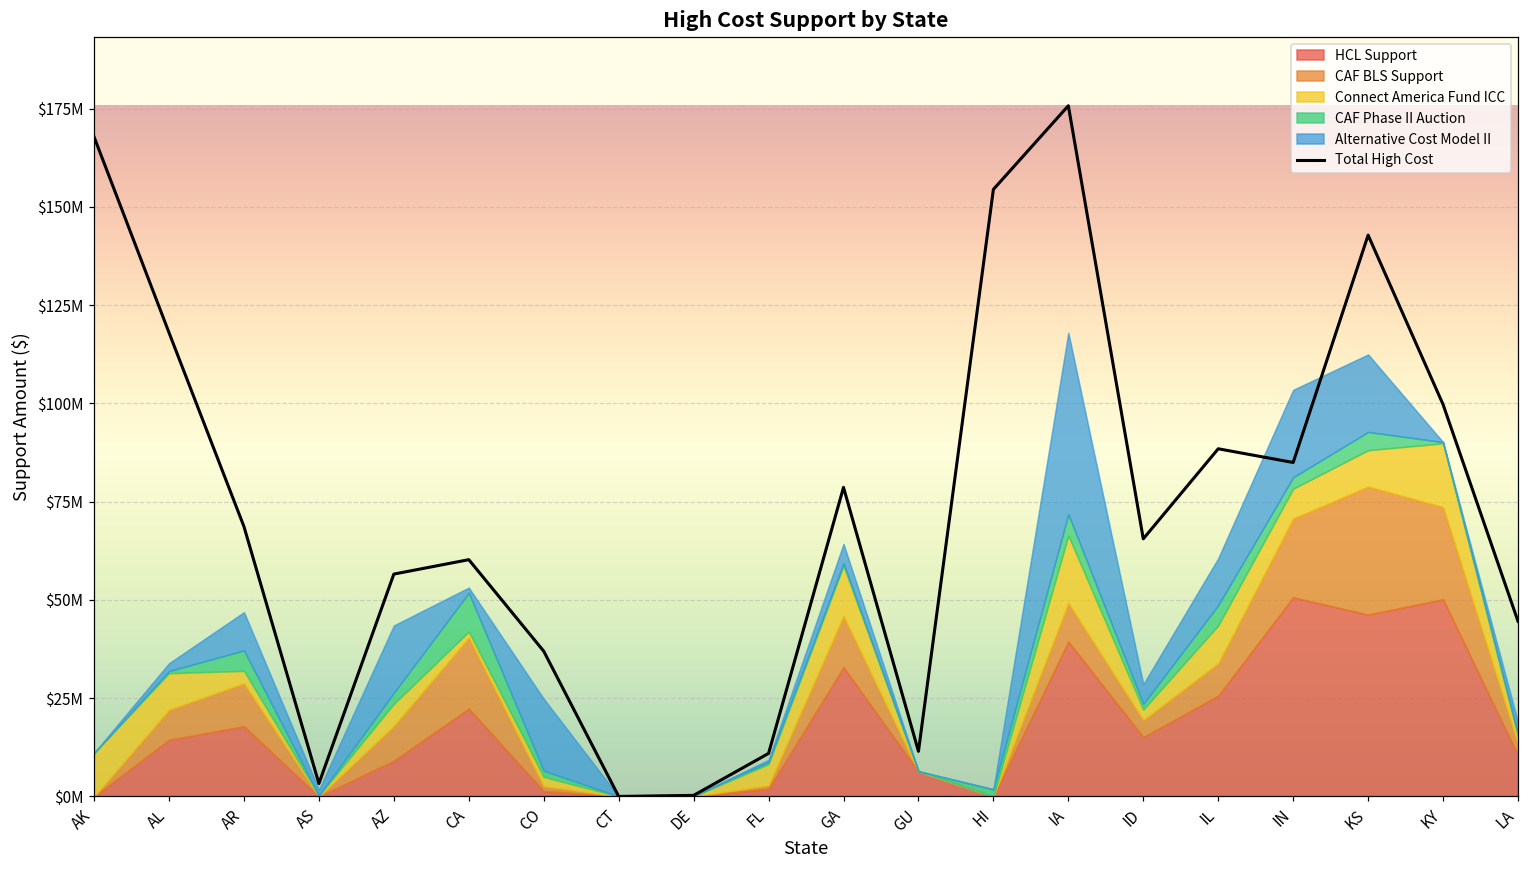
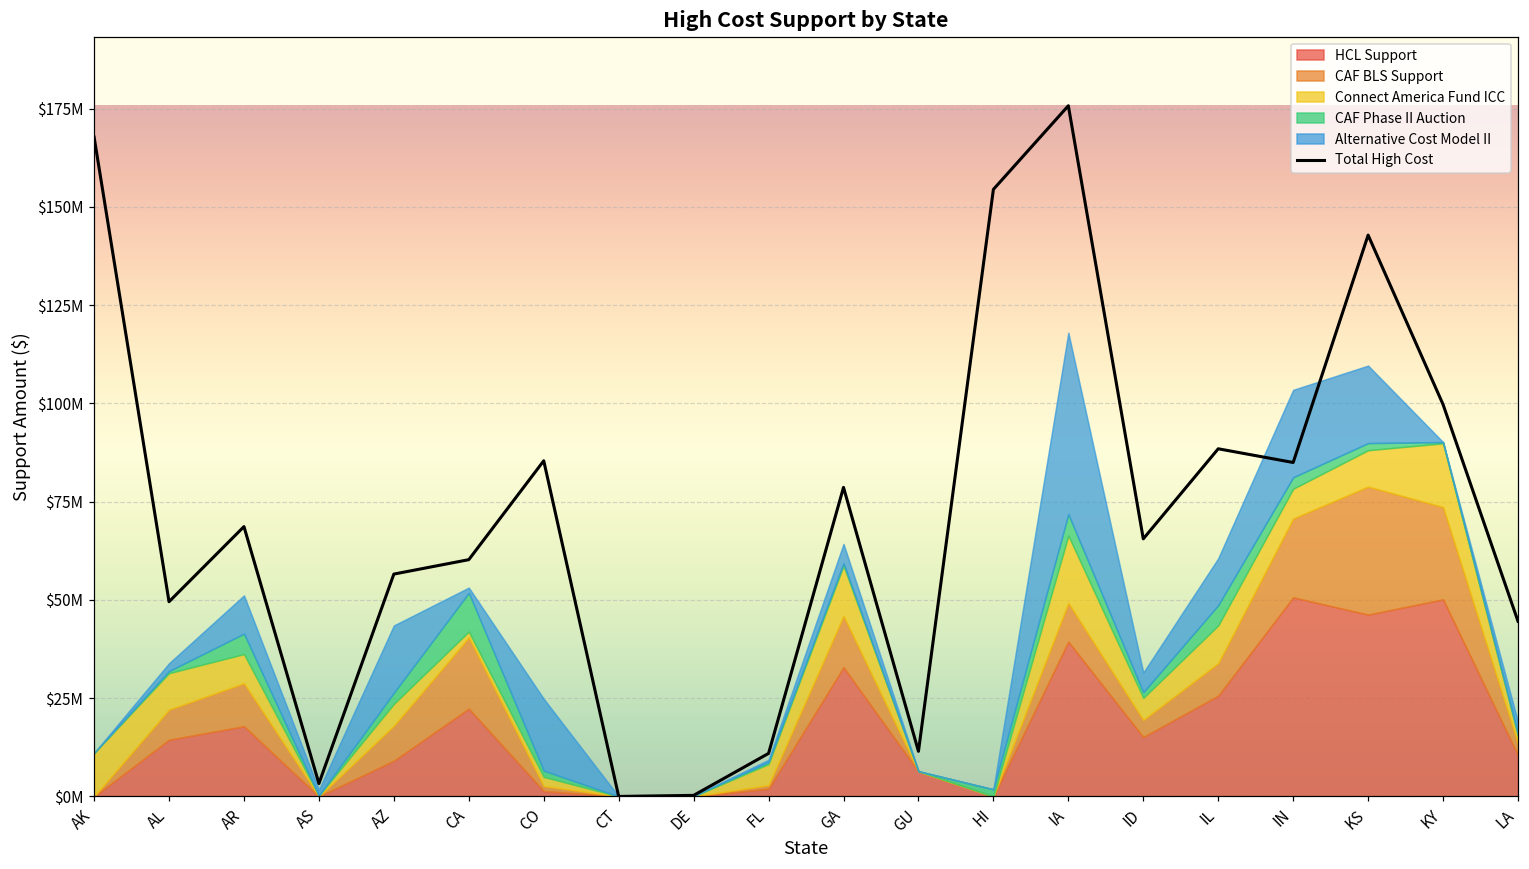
  {
    "Total High Cost": {
      "AK": "$168000000",
-     "AL": "$118000000",
+     "AL": "$50000000",
      "AR": "$69000000",
      "AS": "$3000000",
      "AZ": "$57000000",
      "CA": "$60000000",
-     "CO": "$37000000",
+     "CO": "$85000000",
      "FL": "$11000000",
      "GA": "$79000000",
      "GU": "$11000000",
      "HI": "$154000000",
      "IA": "$176000000",
      "ID": "$66000000",
      "IL": "$88000000",
      "IN": "$85000000",
      "KS": "$143000000",
      "KY": "$100000000",
      "LA": "$45000000"
    },
    "Connect America Fund ICC": {
-     "AR": "$3000000",
+     "AR": "$7000000",
      "AZ": "$6000000",
      "CA": "$2000000",
      "CO": "$2000000",
      "IA": "$17000000",
-     "ID": "$3000000",
+     "ID": "$6000000",
      "IL": "$10000000",
      "IN": "$8000000",
      "KS": "$9000000"
    },
    "CAF Phase II Auction": {
      "AR": "$5000000",
      "AZ": "$3000000",
      "CA": "$10000000",
      "CO": "$2000000",
      "IA": "$5000000",
      "ID": "$1000000",
      "IL": "$5000000",
      "IN": "$3000000",
-     "KS": "$5000000"
+     "KS": "$2000000"
    },
    "Alternative Cost Model II": {
      "AL": "$2000000",
      "AR": "$10000000",
      "AS": "$1000000",
      "AZ": "$17000000",
      "CA": "$1000000",
      "CO": "$18000000",
      "GA": "$5000000",
      "IA": "$46000000",
      "ID": "$5000000",
      "IL": "$12000000",
      "IN": "$22000000",
      "KS": "$20000000",
      "LA": "$3000000"
    }
  }
